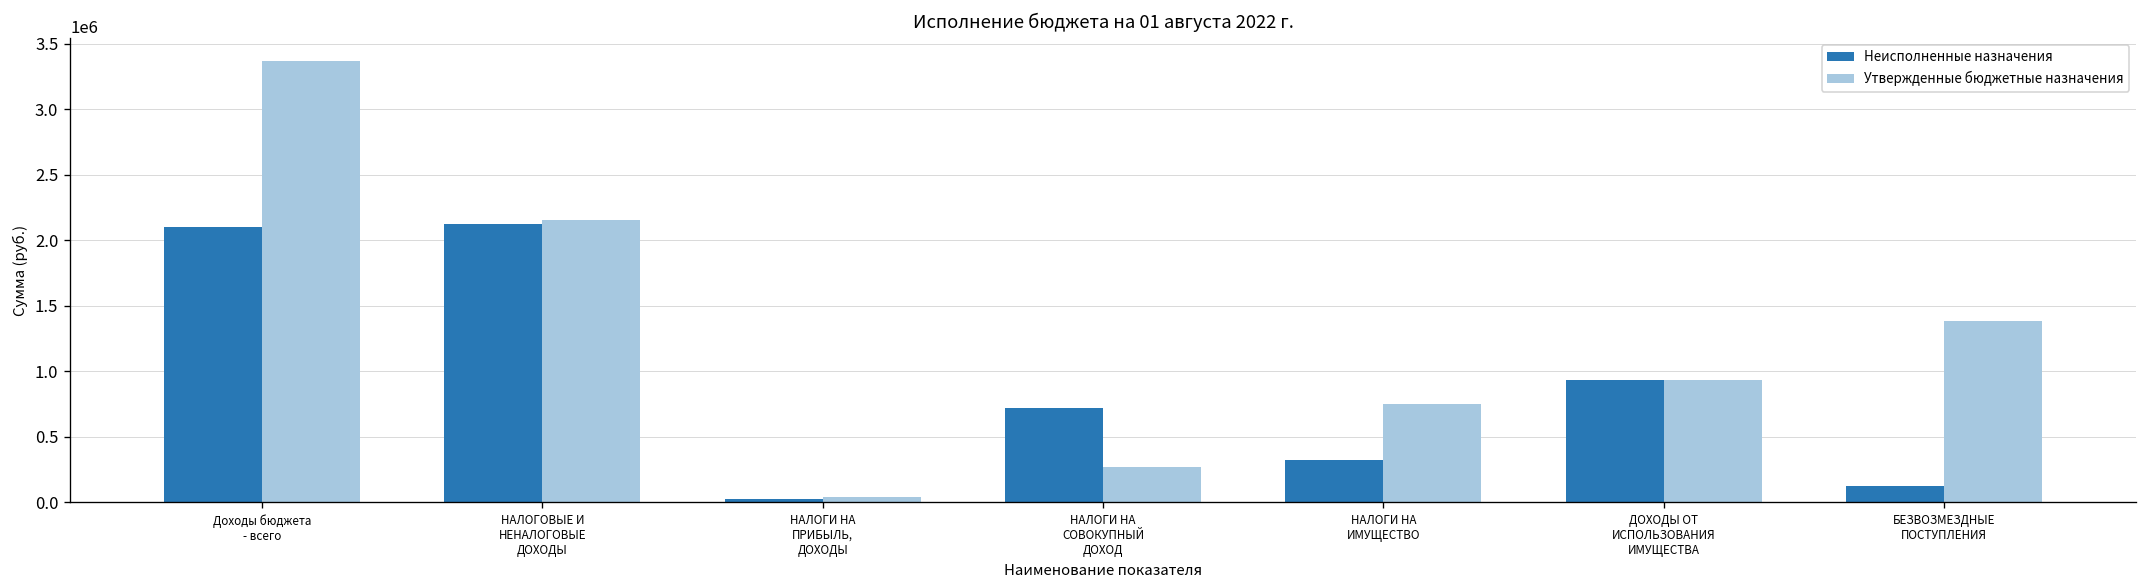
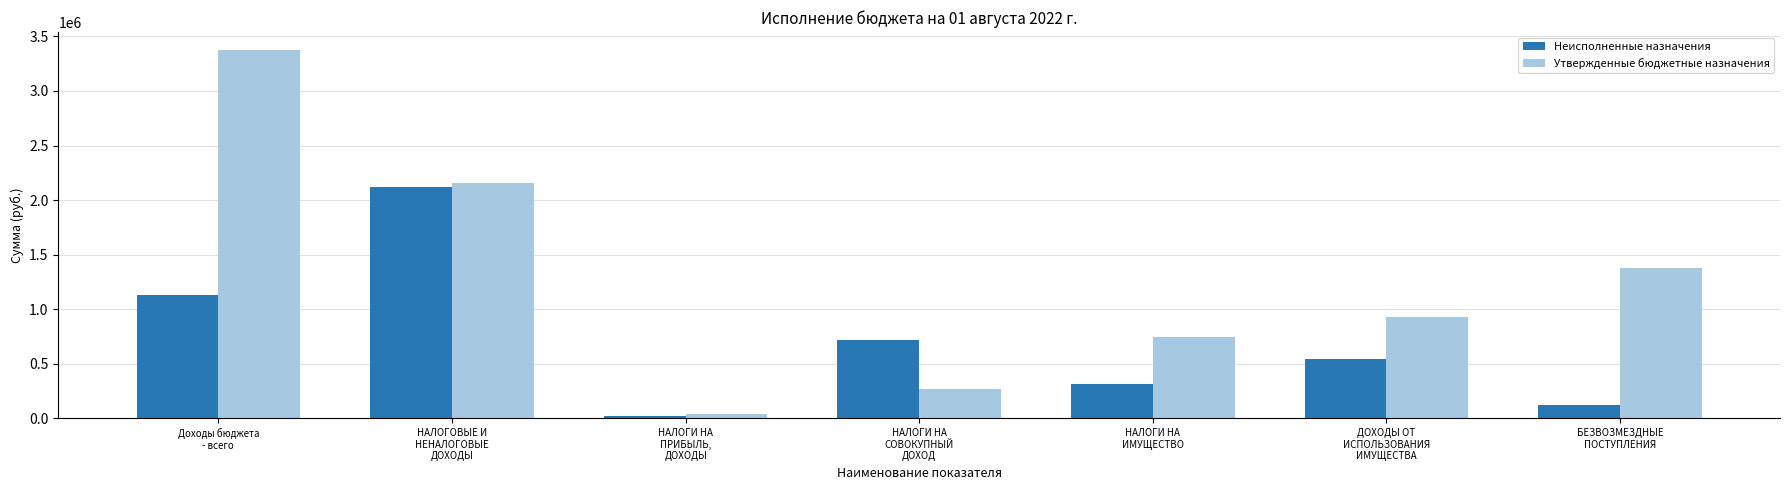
  {
    "Неисполненные назначения": {
-     "Доходы бюджета - всего": 2100000,
+     "Доходы бюджета - всего": 1130000,
      "НАЛОГОВЫЕ И НЕНАЛОГОВЫЕ ДОХОДЫ": 2120000,
      "НАЛОГИ НА ПРИБЫЛЬ, ДОХОДЫ": 20000,
      "НАЛОГИ НА СОВОКУПНЫЙ ДОХОД": 720000,
      "НАЛОГИ НА ИМУЩЕСТВО": 320000,
-     "ДОХОДЫ ОТ ИСПОЛЬЗОВАНИЯ ИМУЩЕСТВА": 930000,
+     "ДОХОДЫ ОТ ИСПОЛЬЗОВАНИЯ ИМУЩЕСТВА": 540000,
      "БЕЗВОЗМЕЗДНЫЕ ПОСТУПЛЕНИЯ": 130000
    },
    "Утвержденные бюджетные назначения": {
      "Доходы бюджета - всего": 3370000,
      "НАЛОГОВЫЕ И НЕНАЛОГОВЫЕ ДОХОДЫ": 2150000,
      "НАЛОГИ НА ПРИБЫЛЬ, ДОХОДЫ": 40000,
      "НАЛОГИ НА СОВОКУПНЫЙ ДОХОД": 270000,
      "НАЛОГИ НА ИМУЩЕСТВО": 750000,
      "ДОХОДЫ ОТ ИСПОЛЬЗОВАНИЯ ИМУЩЕСТВА": 930000,
      "БЕЗВОЗМЕЗДНЫЕ ПОСТУПЛЕНИЯ": 1380000
    }
  }
